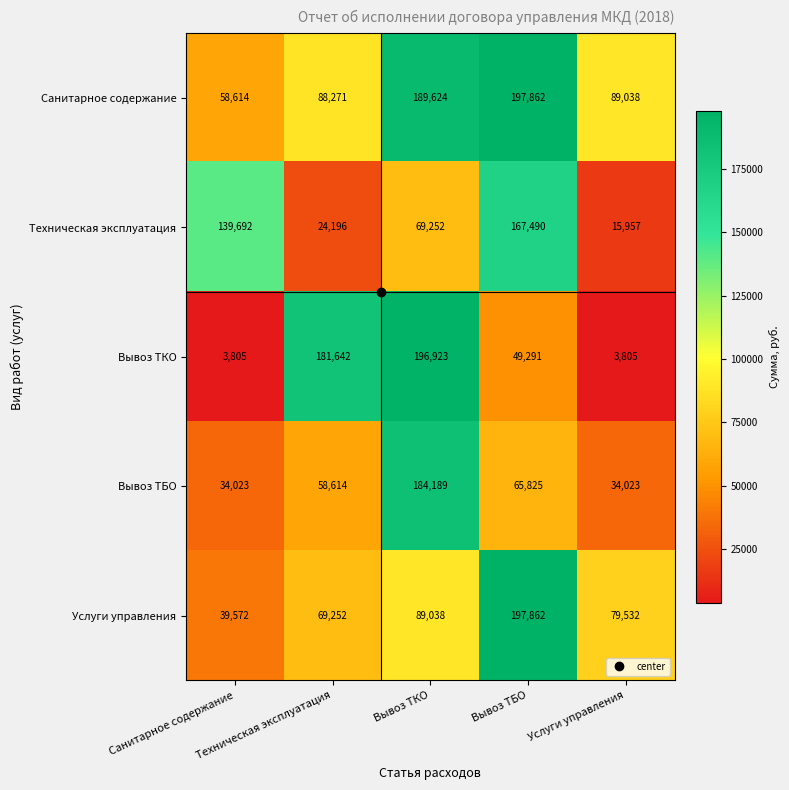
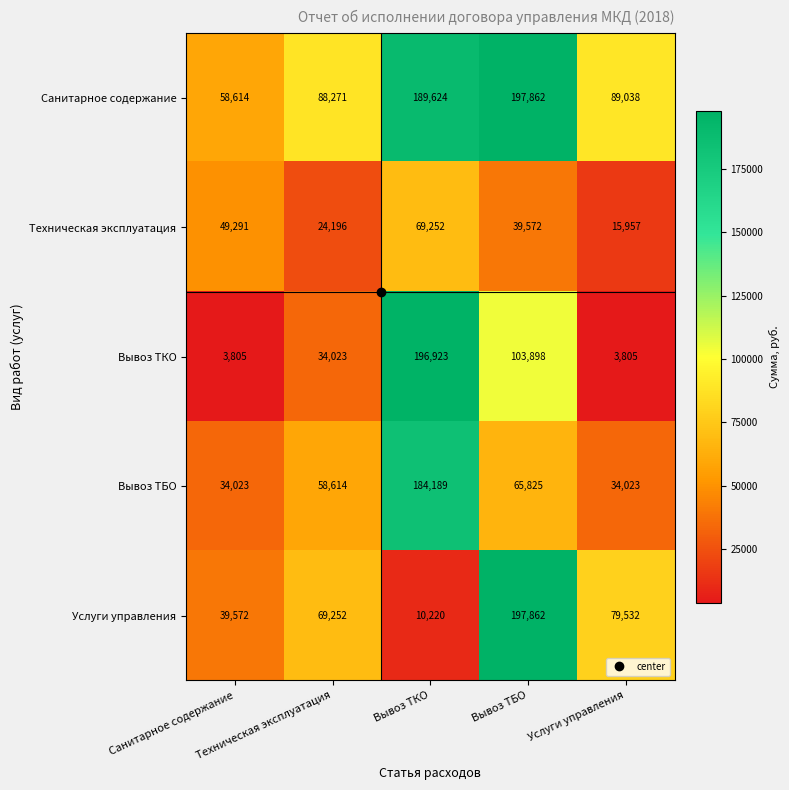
  {
    "Санитарное содержание": {
      "Санитарное содержание": "58,614",
      "Техническая эксплуатация": "88,271",
      "Вывоз ТКО": "189,624",
      "Вывоз ТБО": "197,862",
      "Услуги управления": "89,038"
    },
    "Техническая эксплуатация": {
-     "Санитарное содержание": "139,692",
+     "Санитарное содержание": "49,291",
      "Техническая эксплуатация": "24,196",
      "Вывоз ТКО": "69,252",
-     "Вывоз ТБО": "167,490",
+     "Вывоз ТБО": "39,572",
      "Услуги управления": "15,957"
    },
    "Вывоз ТКО": {
      "Санитарное содержание": "3,805",
-     "Техническая эксплуатация": "181,642",
+     "Техническая эксплуатация": "34,023",
      "Вывоз ТКО": "196,923",
-     "Вывоз ТБО": "49,291",
+     "Вывоз ТБО": "103,898",
      "Услуги управления": "3,805"
    },
    "Вывоз ТБО": {
      "Санитарное содержание": "34,023",
      "Техническая эксплуатация": "58,614",
      "Вывоз ТКО": "184,189",
      "Вывоз ТБО": "65,825",
      "Услуги управления": "34,023"
    },
    "Услуги управления": {
      "Санитарное содержание": "39,572",
      "Техническая эксплуатация": "69,252",
-     "Вывоз ТКО": "89,038",
+     "Вывоз ТКО": "10,220",
      "Вывоз ТБО": "197,862",
      "Услуги управления": "79,532"
    }
  }
